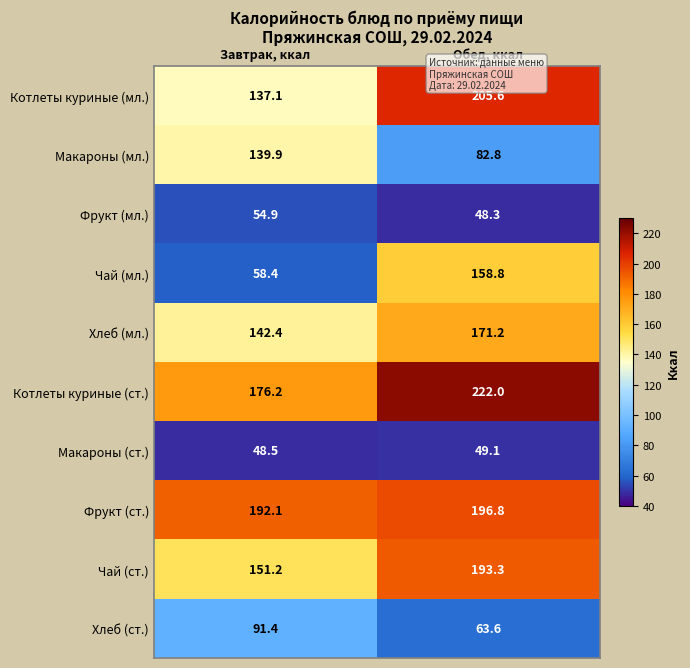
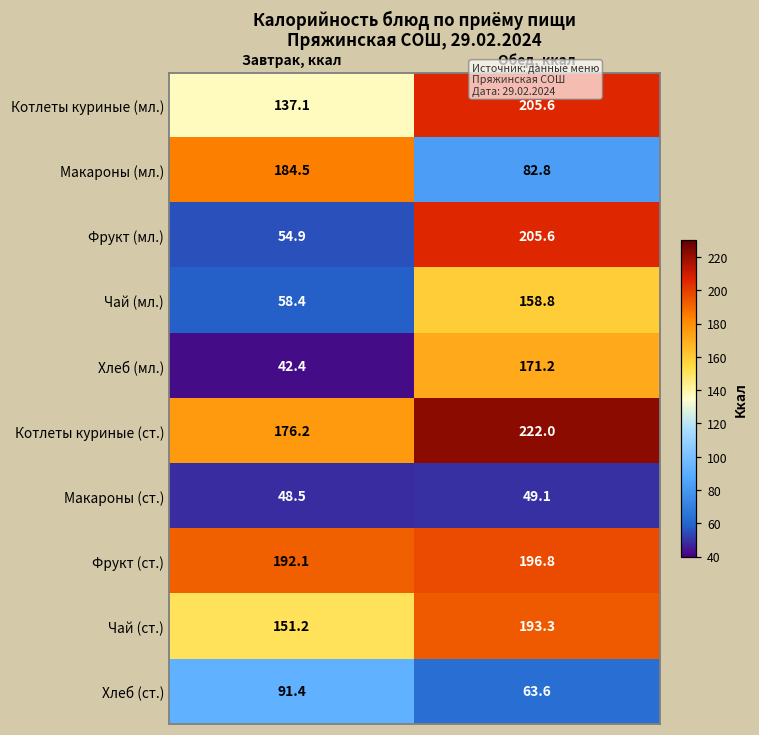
  {
    "Котлеты куриные (мл.)": {
      "Завтрак, ккал": 137.1,
      "Обед, ккал": 205.6
    },
    "Макароны (мл.)": {
-     "Завтрак, ккал": 139.9,
+     "Завтрак, ккал": 184.5,
      "Обед, ккал": 82.8
    },
    "Фрукт (мл.)": {
      "Завтрак, ккал": 54.9,
-     "Обед, ккал": 48.3
+     "Обед, ккал": 205.6
    },
    "Чай (мл.)": {
      "Завтрак, ккал": 58.4,
      "Обед, ккал": 158.8
    },
    "Хлеб (мл.)": {
-     "Завтрак, ккал": 142.4,
+     "Завтрак, ккал": 42.4,
      "Обед, ккал": 171.2
    },
    "Котлеты куриные (ст.)": {
      "Завтрак, ккал": 176.2,
      "Обед, ккал": 222.0
    },
    "Макароны (ст.)": {
      "Завтрак, ккал": 48.5,
      "Обед, ккал": 49.1
    },
    "Фрукт (ст.)": {
      "Завтрак, ккал": 192.1,
      "Обед, ккал": 196.8
    },
    "Чай (ст.)": {
      "Завтрак, ккал": 151.2,
      "Обед, ккал": 193.3
    },
    "Хлеб (ст.)": {
      "Завтрак, ккал": 91.4,
      "Обед, ккал": 63.6
    }
  }
